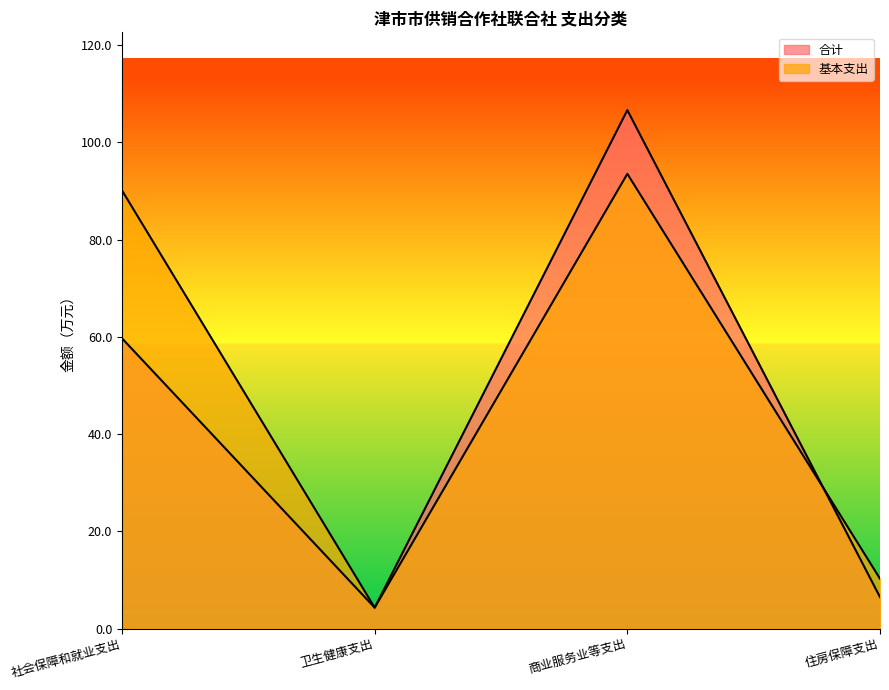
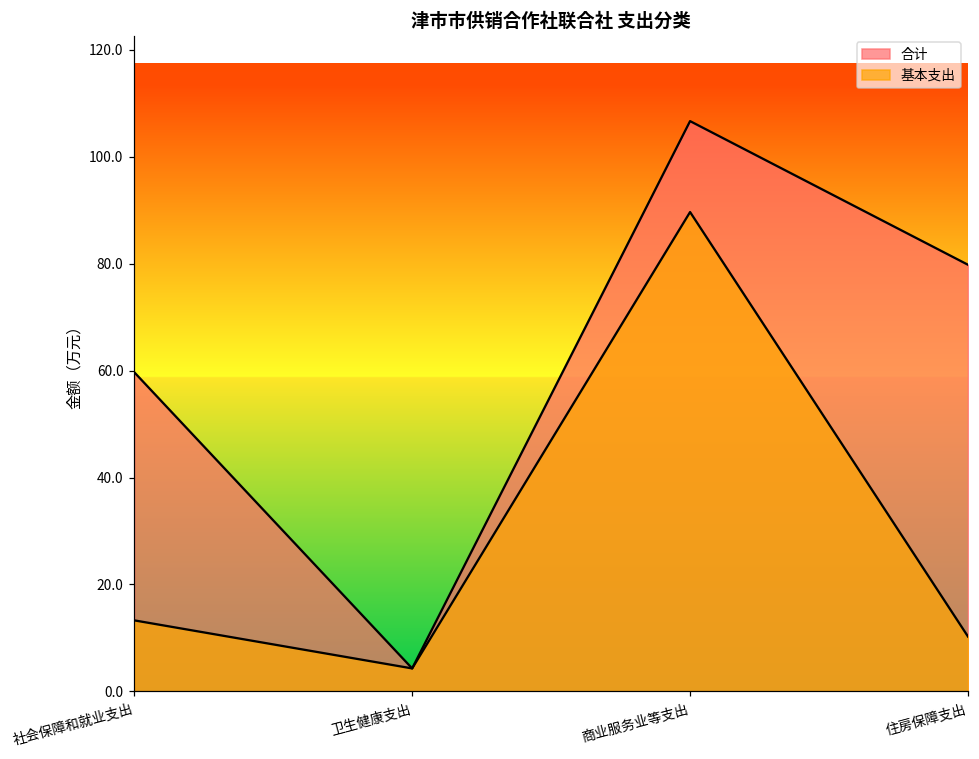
  {
    "合计": {
      "社会保障和就业支出": 60,
      "商业服务业等支出": 107,
-     "住房保障支出": 6
+     "住房保障支出": 80
    },
    "基本支出": {
-     "社会保障和就业支出": 90,
-     "商业服务业等支出": 94,
+     "社会保障和就业支出": 13,
+     "商业服务业等支出": 90,
      "住房保障支出": 10
    }
  }
